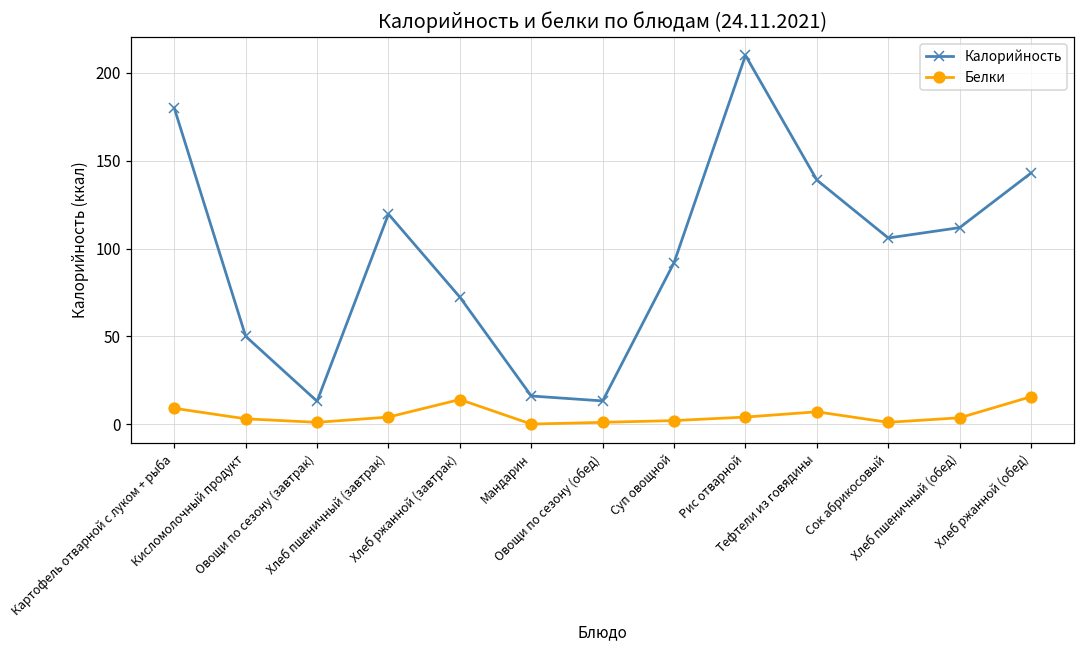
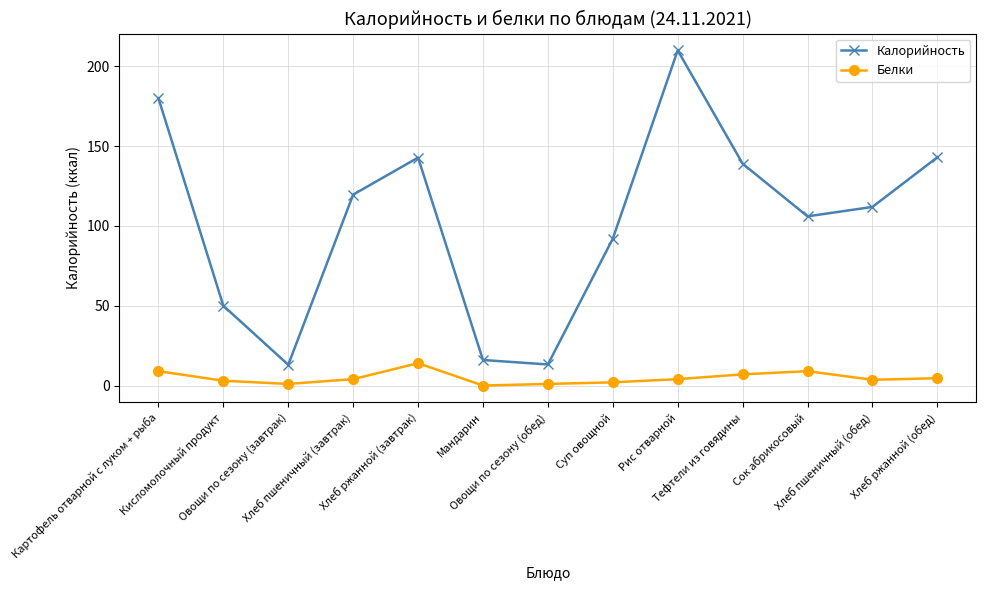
  {
    "Калорийность": {
      "Картофель отварной с луком + рыба": 180,
      "Кисломолочный продукт": 50,
      "Овощи по сезону (завтрак)": 13,
      "Хлеб пшеничный (завтрак)": 120,
-     "Хлеб ржанной (завтрак)": 72,
+     "Хлеб ржанной (завтрак)": 143,
      "Мандарин": 16,
      "Овощи по сезону (обед)": 13,
      "Суп овощной": 92,
      "Рис отварной": 210,
      "Тефтели из говядины": 139,
      "Сок абрикосовый": 106,
      "Хлеб пшеничный (обед)": 112,
      "Хлеб ржанной (обед)": 143
    },
    "Белки": {
      "Картофель отварной с луком + рыба": 9,
      "Кисломолочный продукт": 3,
      "Овощи по сезону (завтрак)": 1,
      "Хлеб пшеничный (завтрак)": 4,
      "Хлеб ржанной (завтрак)": 14,
      "Мандарин": 0,
      "Овощи по сезону (обед)": 1,
      "Суп овощной": 2,
      "Рис отварной": 4,
      "Тефтели из говядины": 7,
-     "Сок абрикосовый": 1,
+     "Сок абрикосовый": 9,
      "Хлеб пшеничный (обед)": 4,
-     "Хлеб ржанной (обед)": 16
+     "Хлеб ржанной (обед)": 5
    }
  }
